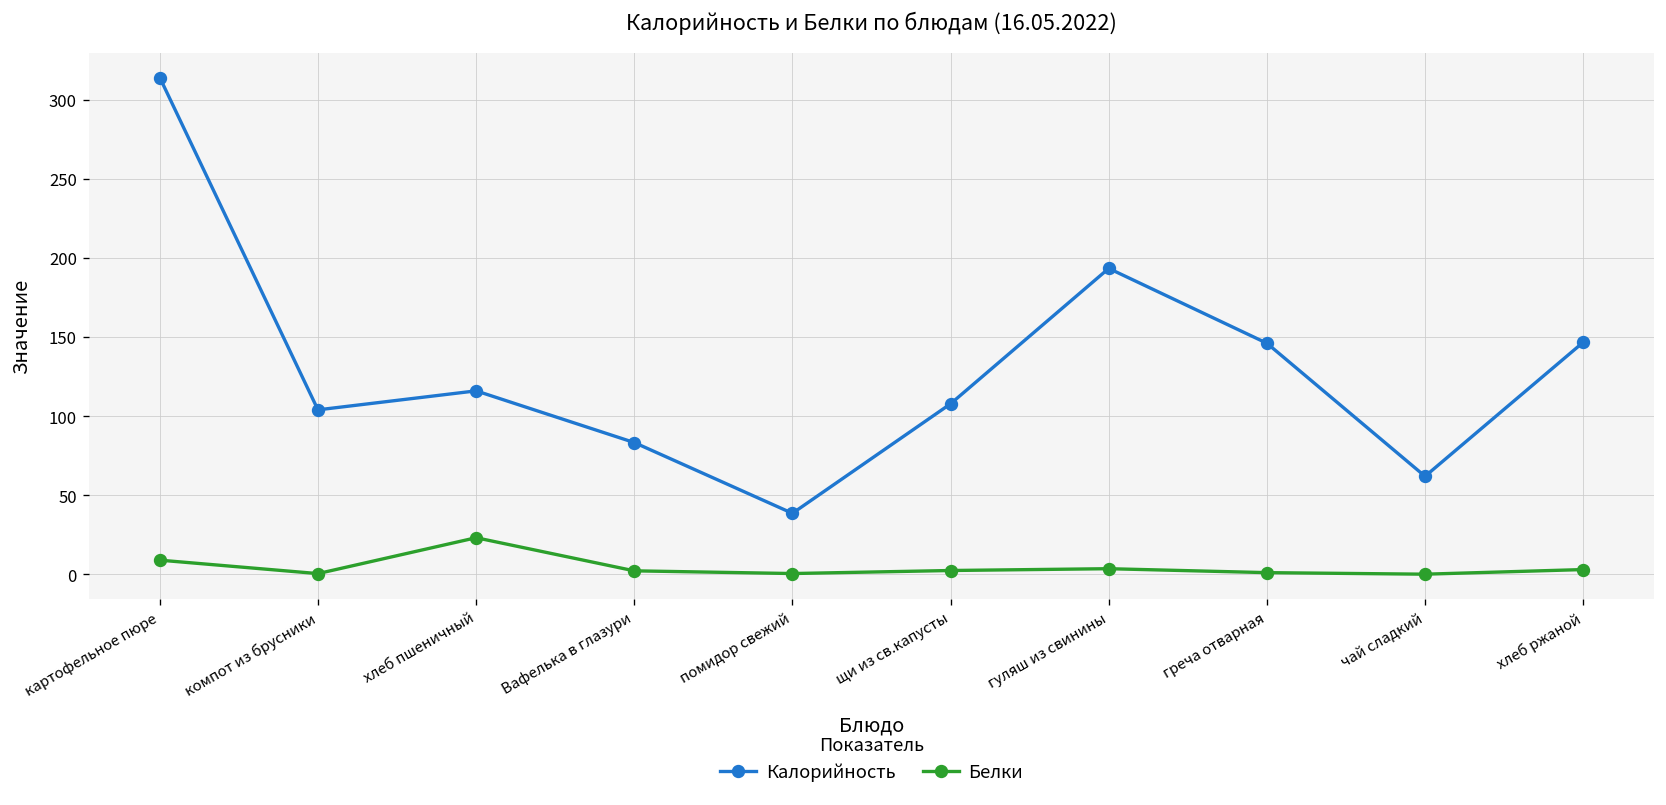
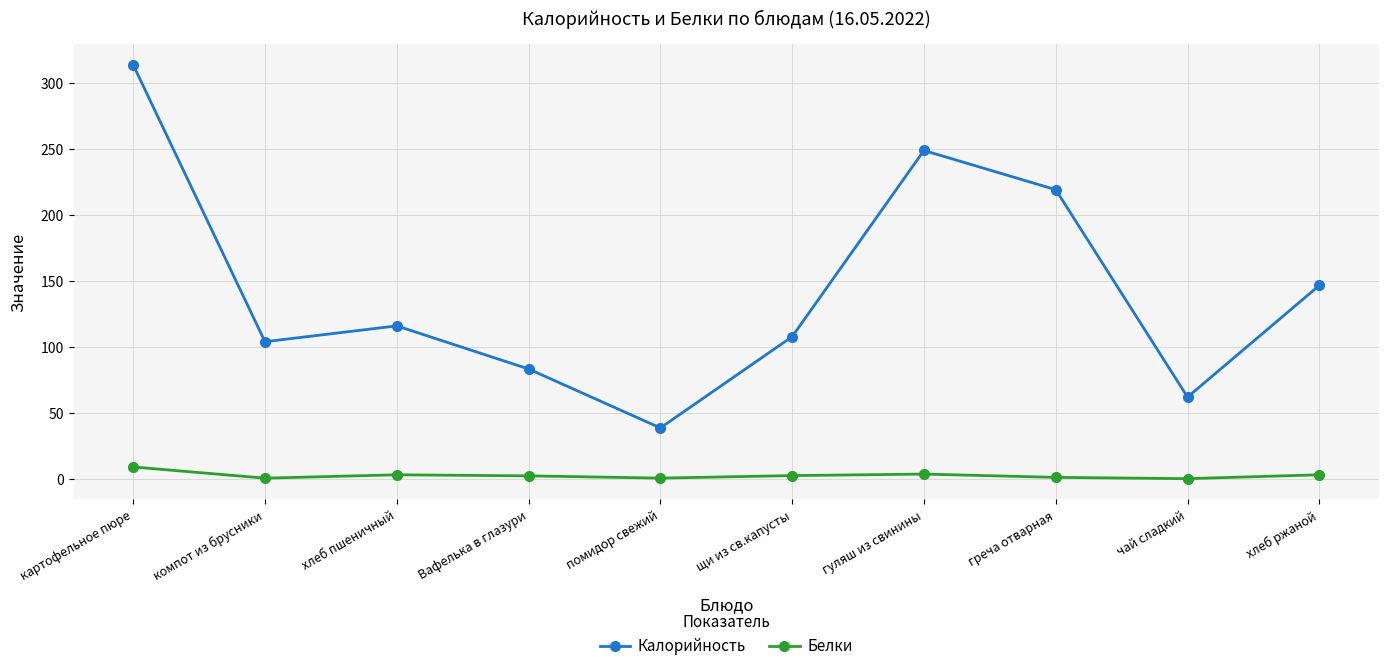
  {
    "Калорийность": {
      "картофельное пюре": 314,
      "компот из брусники": 104,
      "хлеб пшеничный": 116,
      "Вафелька в глазури": 83,
      "помидор свежий": 39,
      "щи из св.капусты": 108,
-     "гуляш из свинины": 193,
-     "греча отварная": 146,
+     "гуляш из свинины": 249,
+     "греча отварная": 219,
      "чай сладкий": 62,
      "хлеб ржаной": 147
    },
    "Белки": {
      "картофельное пюре": 9,
      "компот из брусники": 1,
-     "хлеб пшеничный": 23,
+     "хлеб пшеничный": 3,
      "Вафелька в глазури": 2,
      "помидор свежий": 1,
      "щи из св.капусты": 2,
      "гуляш из свинины": 4,
      "греча отварная": 1,
      "чай сладкий": 0,
      "хлеб ржаной": 3
    }
  }
